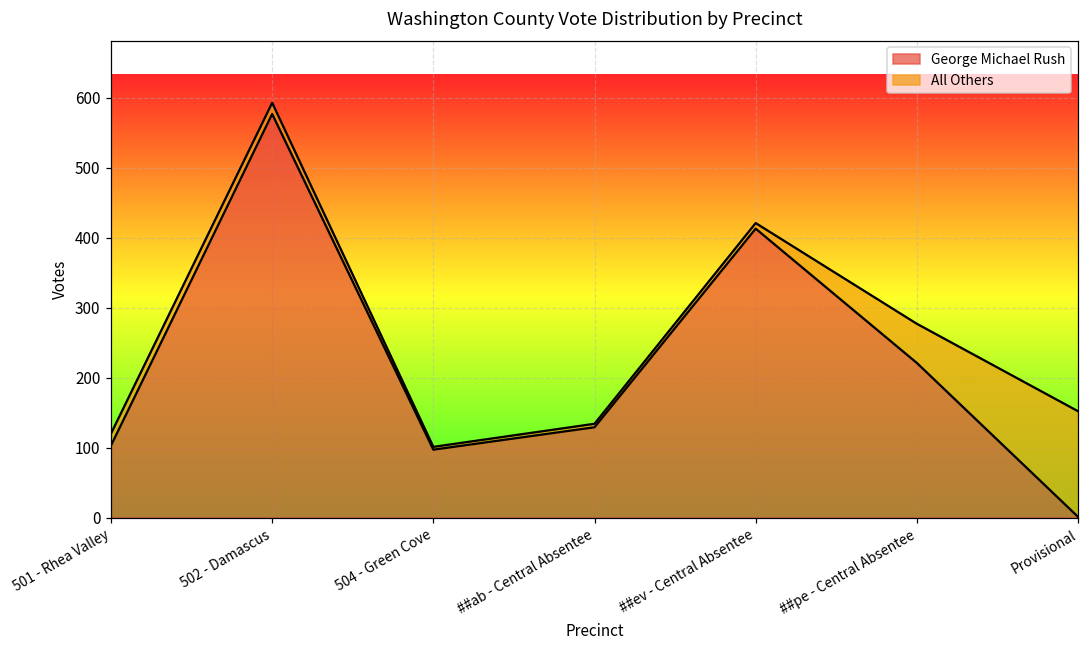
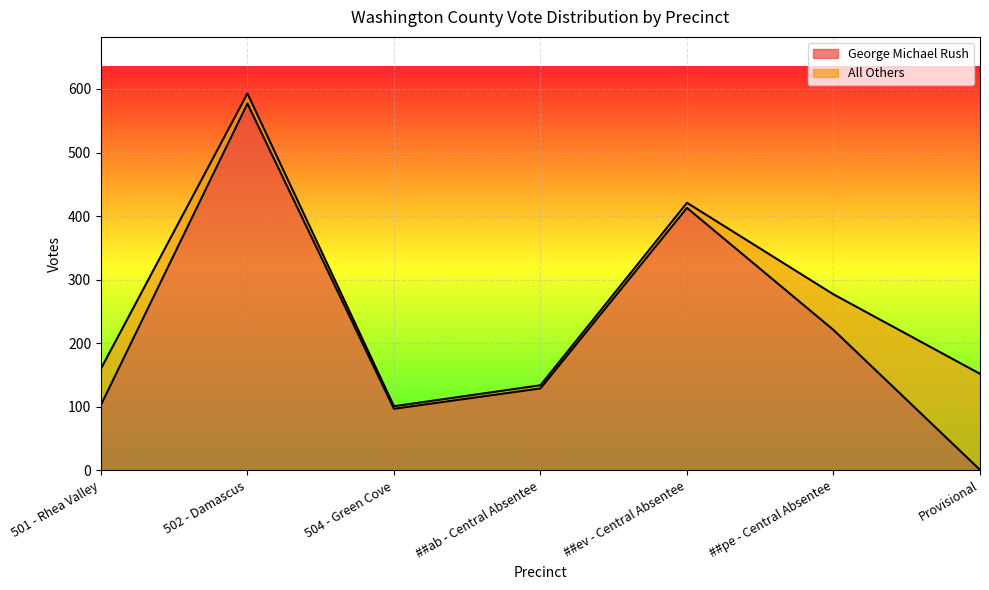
  {
    "George Michael Rush": {
      "501 - Rhea Valley": 100,
      "502 - Damascus": 580,
      "504 - Green Cove": 100,
      "##ab - Central Absentee": 130,
      "##ev - Central Absentee": 410,
      "##pe - Central Absentee": 220,
      "Provisional": 0
    },
    "All Others": {
-     "501 - Rhea Valley": 20,
+     "501 - Rhea Valley": 60,
      "502 - Damascus": 20,
      "504 - Green Cove": 0,
      "##ab - Central Absentee": 10,
      "##ev - Central Absentee": 10,
      "##pe - Central Absentee": 60,
      "Provisional": 150
    }
  }
